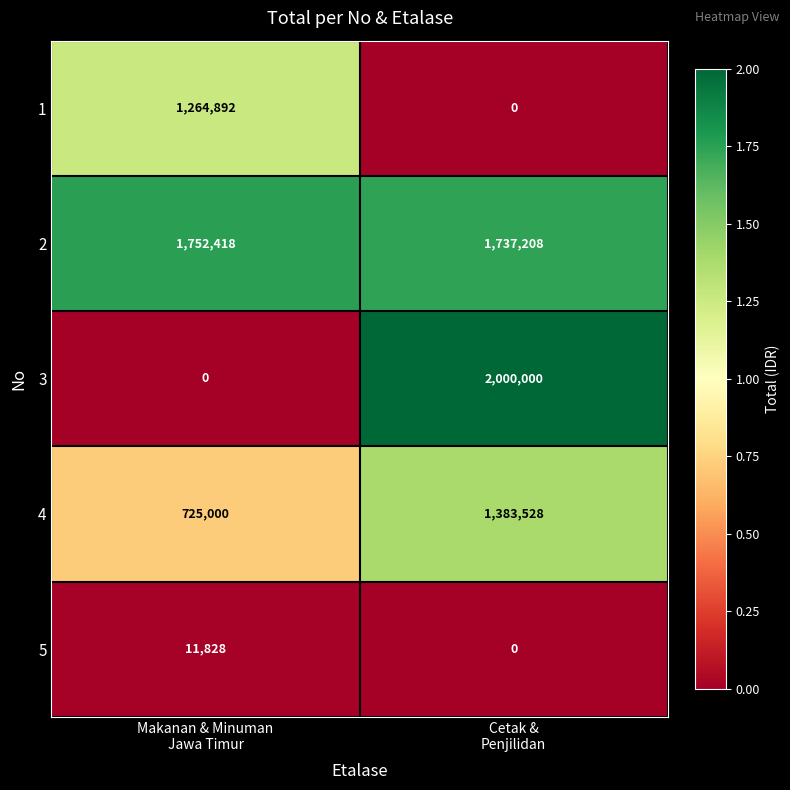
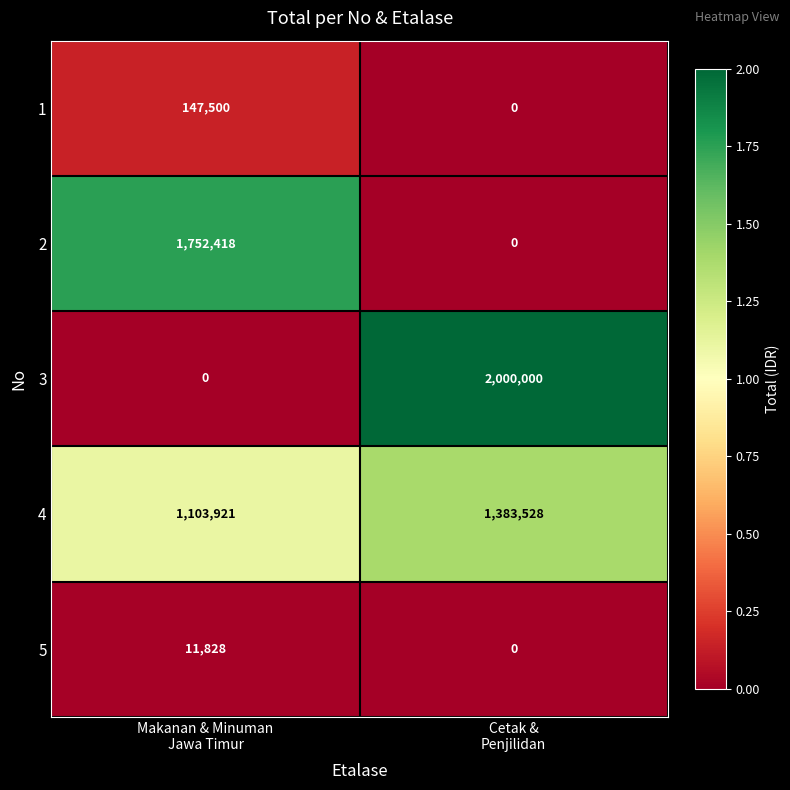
  {
    "1": {
-     "Makanan & Minuman Jawa Timur": "1,264,892",
+     "Makanan & Minuman Jawa Timur": "147,500",
      "Cetak & Penjilidan": "0"
    },
    "2": {
      "Makanan & Minuman Jawa Timur": "1,752,418",
-     "Cetak & Penjilidan": "1,737,208"
+     "Cetak & Penjilidan": "0"
    },
    "3": {
      "Makanan & Minuman Jawa Timur": "0",
      "Cetak & Penjilidan": "2,000,000"
    },
    "4": {
-     "Makanan & Minuman Jawa Timur": "725,000",
+     "Makanan & Minuman Jawa Timur": "1,103,921",
      "Cetak & Penjilidan": "1,383,528"
    },
    "5": {
      "Makanan & Minuman Jawa Timur": "11,828",
      "Cetak & Penjilidan": "0"
    }
  }
